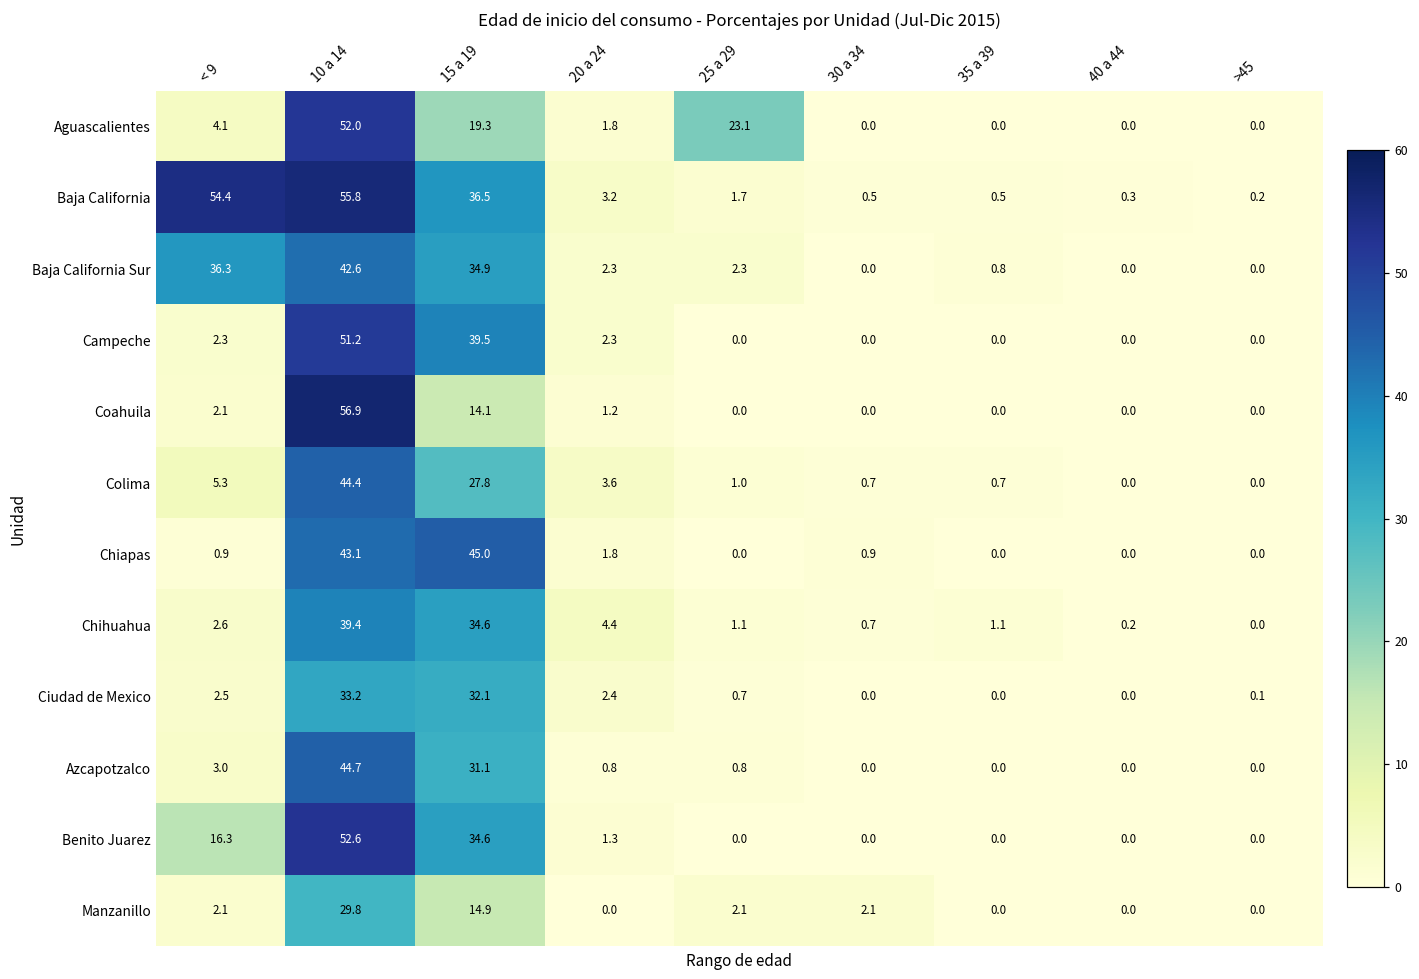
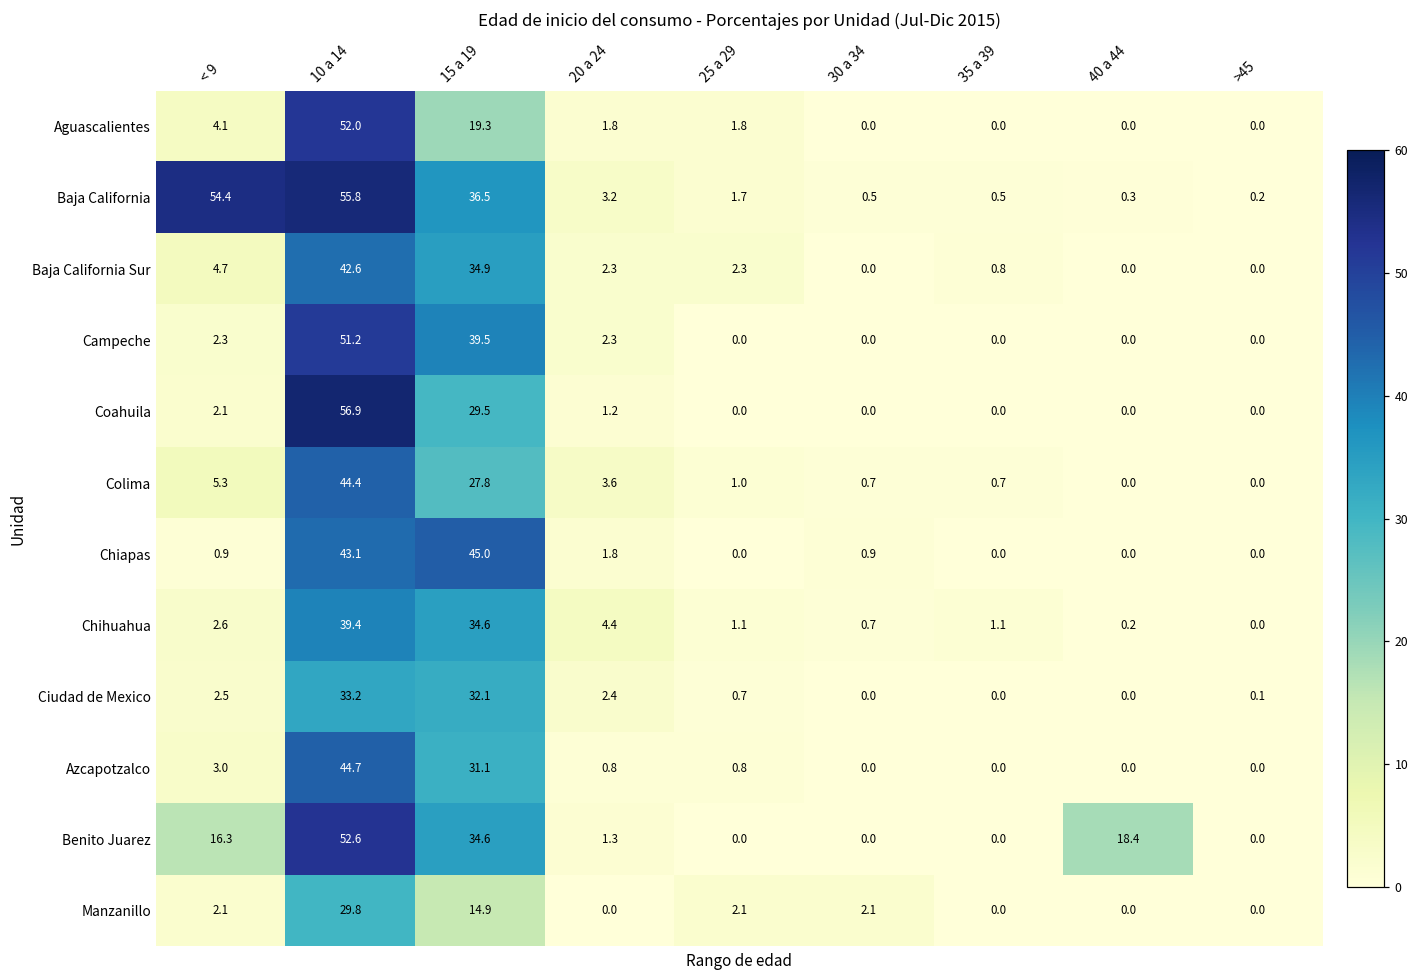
  {
    "Aguascalientes": {
      "< 9": 4.1,
      "10 a 14": 52.0,
      "15 a 19": 19.3,
      "20 a 24": 1.8,
-     "25 a 29": 23.1,
+     "25 a 29": 1.8,
      "30 a 34": 0.0,
      "35 a 39": 0.0,
      "40 a 44": 0.0,
      ">45": 0.0
    },
    "Baja California": {
      "< 9": 54.4,
      "10 a 14": 55.8,
      "15 a 19": 36.5,
      "20 a 24": 3.2,
      "25 a 29": 1.7,
      "30 a 34": 0.5,
      "35 a 39": 0.5,
      "40 a 44": 0.3,
      ">45": 0.2
    },
    "Baja California Sur": {
-     "< 9": 36.3,
+     "< 9": 4.7,
      "10 a 14": 42.6,
      "15 a 19": 34.9,
      "20 a 24": 2.3,
      "25 a 29": 2.3,
      "30 a 34": 0.0,
      "35 a 39": 0.8,
      "40 a 44": 0.0,
      ">45": 0.0
    },
    "Campeche": {
      "< 9": 2.3,
      "10 a 14": 51.2,
      "15 a 19": 39.5,
      "20 a 24": 2.3,
      "25 a 29": 0.0,
      "30 a 34": 0.0,
      "35 a 39": 0.0,
      "40 a 44": 0.0,
      ">45": 0.0
    },
    "Coahuila": {
      "< 9": 2.1,
      "10 a 14": 56.9,
-     "15 a 19": 14.1,
+     "15 a 19": 29.5,
      "20 a 24": 1.2,
      "25 a 29": 0.0,
      "30 a 34": 0.0,
      "35 a 39": 0.0,
      "40 a 44": 0.0,
      ">45": 0.0
    },
    "Colima": {
      "< 9": 5.3,
      "10 a 14": 44.4,
      "15 a 19": 27.8,
      "20 a 24": 3.6,
      "25 a 29": 1.0,
      "30 a 34": 0.7,
      "35 a 39": 0.7,
      "40 a 44": 0.0,
      ">45": 0.0
    },
    "Chiapas": {
      "< 9": 0.9,
      "10 a 14": 43.1,
      "15 a 19": 45.0,
      "20 a 24": 1.8,
      "25 a 29": 0.0,
      "30 a 34": 0.9,
      "35 a 39": 0.0,
      "40 a 44": 0.0,
      ">45": 0.0
    },
    "Chihuahua": {
      "< 9": 2.6,
      "10 a 14": 39.4,
      "15 a 19": 34.6,
      "20 a 24": 4.4,
      "25 a 29": 1.1,
      "30 a 34": 0.7,
      "35 a 39": 1.1,
      "40 a 44": 0.2,
      ">45": 0.0
    },
    "Ciudad de Mexico": {
      "< 9": 2.5,
      "10 a 14": 33.2,
      "15 a 19": 32.1,
      "20 a 24": 2.4,
      "25 a 29": 0.7,
      "30 a 34": 0.0,
      "35 a 39": 0.0,
      "40 a 44": 0.0,
      ">45": 0.1
    },
    "Azcapotzalco": {
      "< 9": 3.0,
      "10 a 14": 44.7,
      "15 a 19": 31.1,
      "20 a 24": 0.8,
      "25 a 29": 0.8,
      "30 a 34": 0.0,
      "35 a 39": 0.0,
      "40 a 44": 0.0,
      ">45": 0.0
    },
    "Benito Juarez": {
      "< 9": 16.3,
      "10 a 14": 52.6,
      "15 a 19": 34.6,
      "20 a 24": 1.3,
      "25 a 29": 0.0,
      "30 a 34": 0.0,
      "35 a 39": 0.0,
-     "40 a 44": 0.0,
+     "40 a 44": 18.4,
      ">45": 0.0
    },
    "Manzanillo": {
      "< 9": 2.1,
      "10 a 14": 29.8,
      "15 a 19": 14.9,
      "20 a 24": 0.0,
      "25 a 29": 2.1,
      "30 a 34": 2.1,
      "35 a 39": 0.0,
      "40 a 44": 0.0,
      ">45": 0.0
    }
  }
